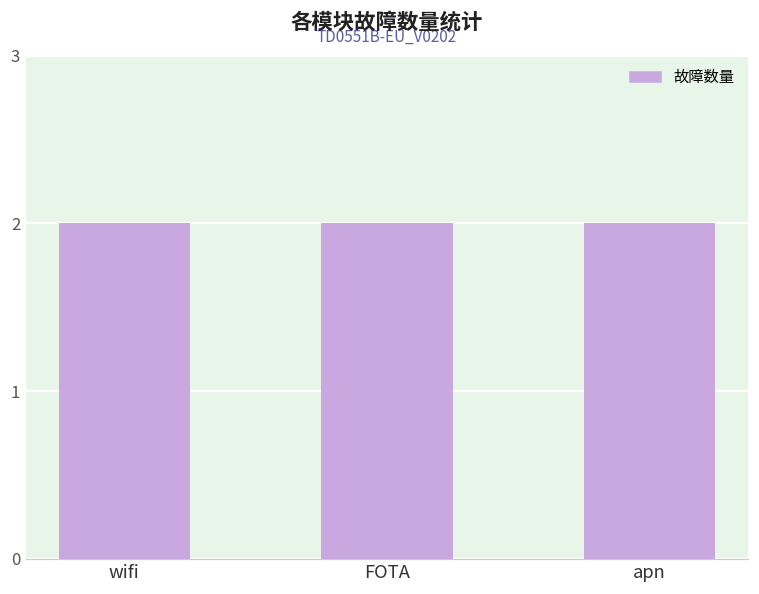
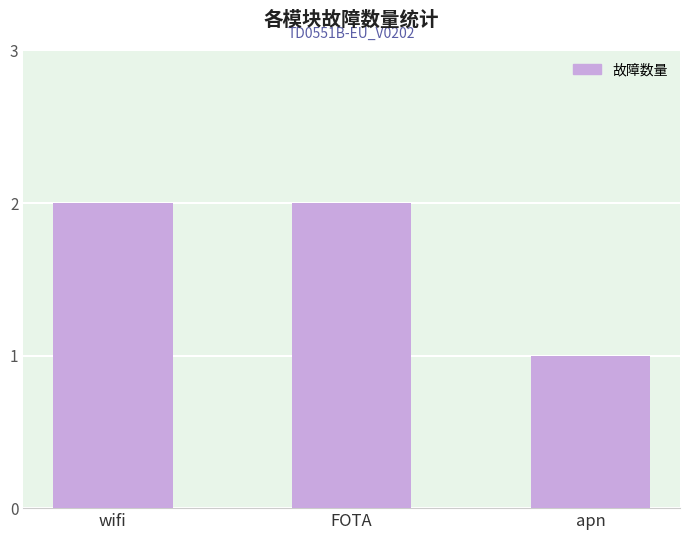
  {
    "wifi": 2,
    "FOTA": 2,
-   "apn": 2
+   "apn": 1
  }
